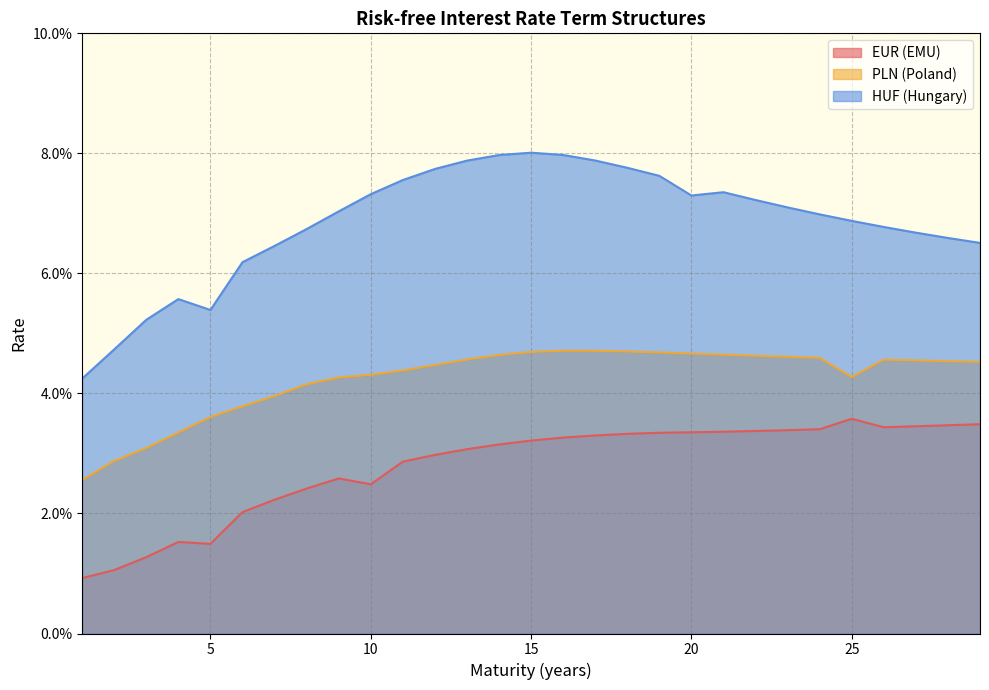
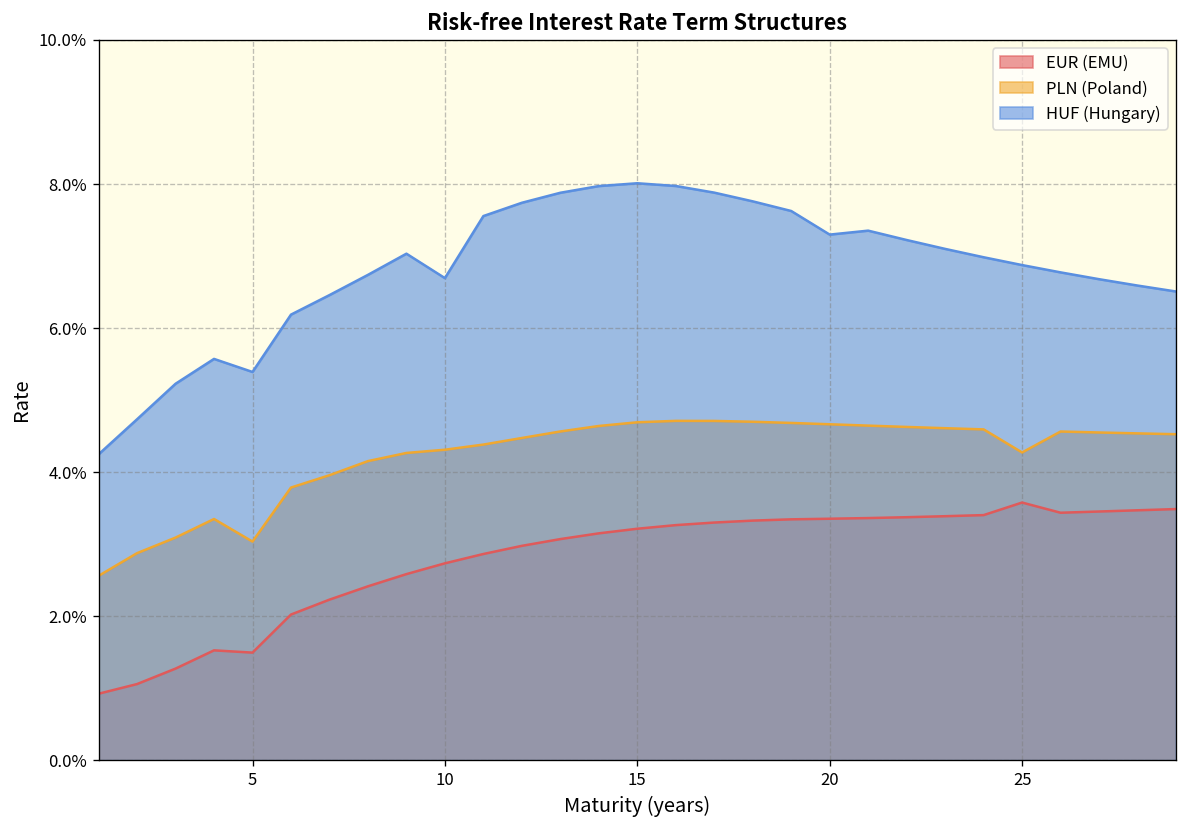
  {
    "EUR (EMU)": {
      "5": "1.5%",
-     "10": "2.5%",
+     "10": "2.7%",
      "15": "3.2%",
      "20": "3.4%",
      "25": "3.6%"
    },
    "PLN (Poland)": {
-     "5": "3.6%",
+     "5": "3.0%",
      "10": "4.3%",
      "15": "4.7%",
      "20": "4.7%",
      "25": "4.3%"
    },
    "HUF (Hungary)": {
      "5": "5.4%",
-     "10": "7.3%",
+     "10": "6.7%",
      "15": "8.0%",
      "20": "7.3%",
      "25": "6.9%"
    }
  }
